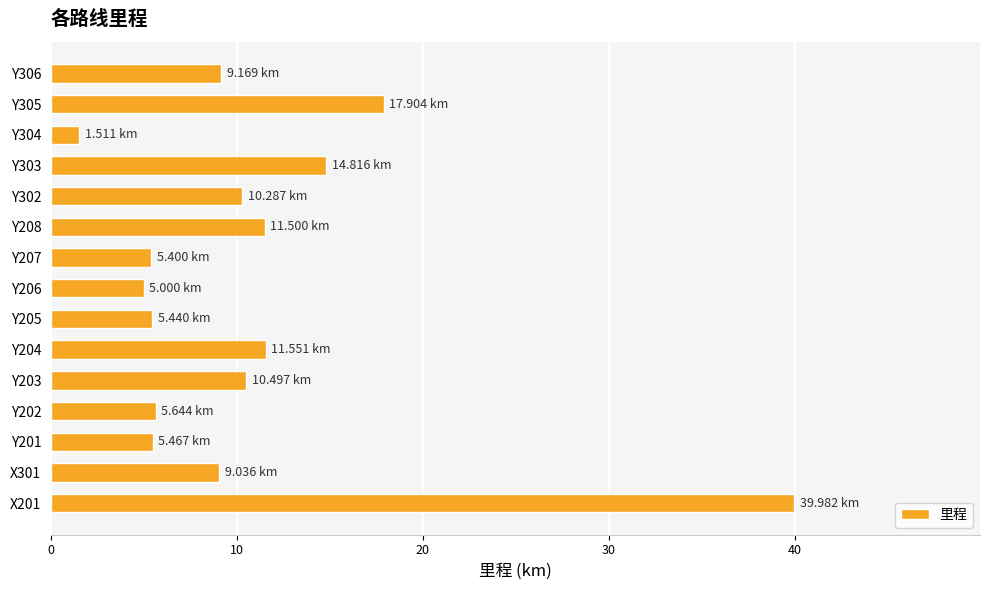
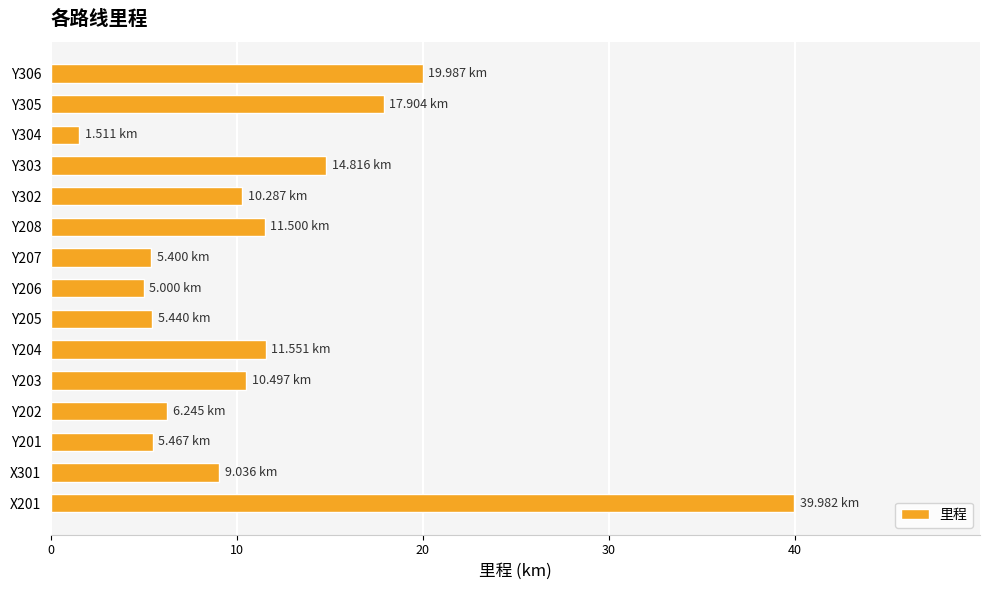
  {
-   "Y306": 9.169,
+   "Y306": 19.987,
    "Y305": 17.904,
    "Y304": 1.511,
    "Y303": 14.816,
    "Y302": 10.287,
    "Y208": 11.500,
    "Y207": 5.400,
    "Y206": 5.000,
    "Y205": 5.440,
    "Y204": 11.551,
    "Y203": 10.497,
-   "Y202": 5.644,
+   "Y202": 6.245,
    "Y201": 5.467,
    "X301": 9.036,
    "X201": 39.982
  }
